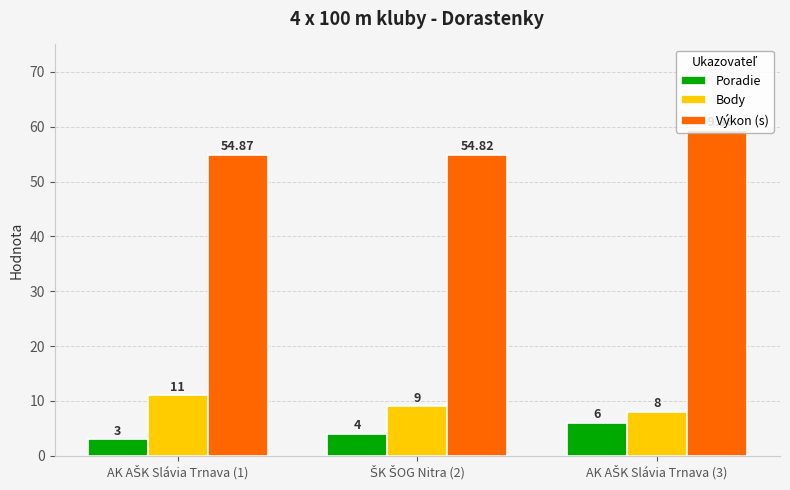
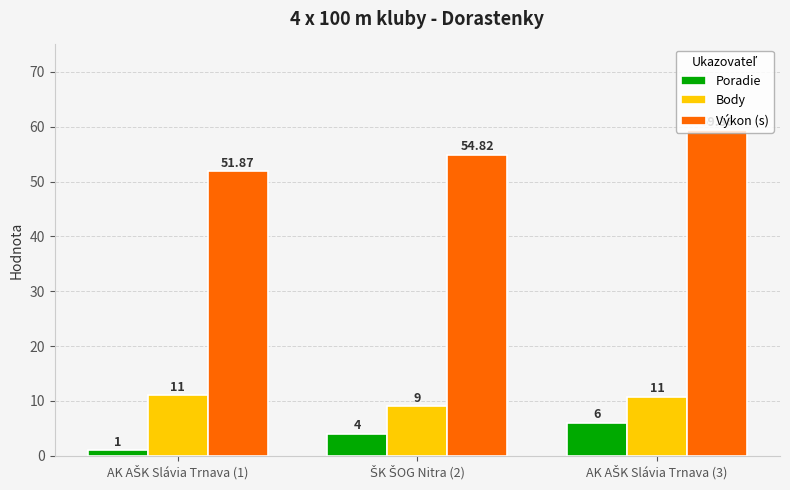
  {
    "Poradie": {
-     "AK AŠK Slávia Trnava (1)": 3,
+     "AK AŠK Slávia Trnava (1)": 1,
      "ŠK ŠOG Nitra (2)": 4,
      "AK AŠK Slávia Trnava (3)": 6
    },
    "Body": {
      "AK AŠK Slávia Trnava (1)": 11,
      "ŠK ŠOG Nitra (2)": 9,
-     "AK AŠK Slávia Trnava (3)": 8
+     "AK AŠK Slávia Trnava (3)": 11
    },
    "Výkon (s)": {
-     "AK AŠK Slávia Trnava (1)": 54.87,
+     "AK AŠK Slávia Trnava (1)": 51.87,
      "ŠK ŠOG Nitra (2)": 54.82
    }
  }
